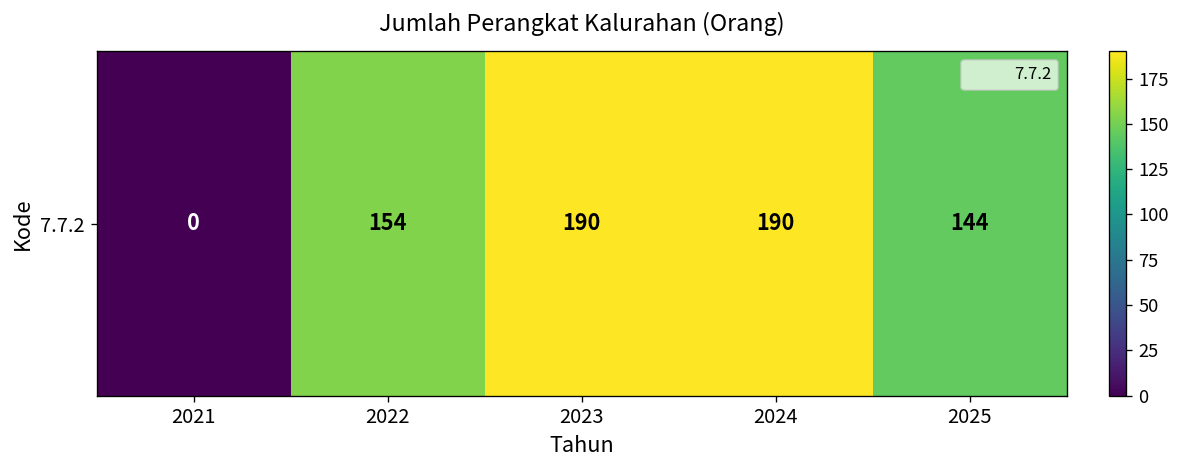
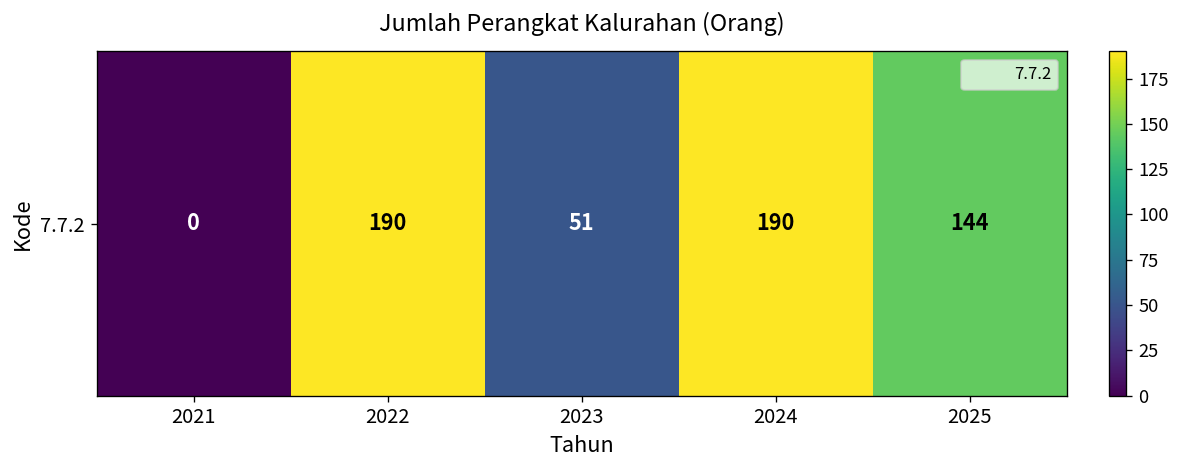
  {
    "7.7.2": {
      "2021": 0,
-     "2022": 154,
-     "2023": 190,
+     "2022": 190,
+     "2023": 51,
      "2024": 190,
      "2025": 144
    }
  }
